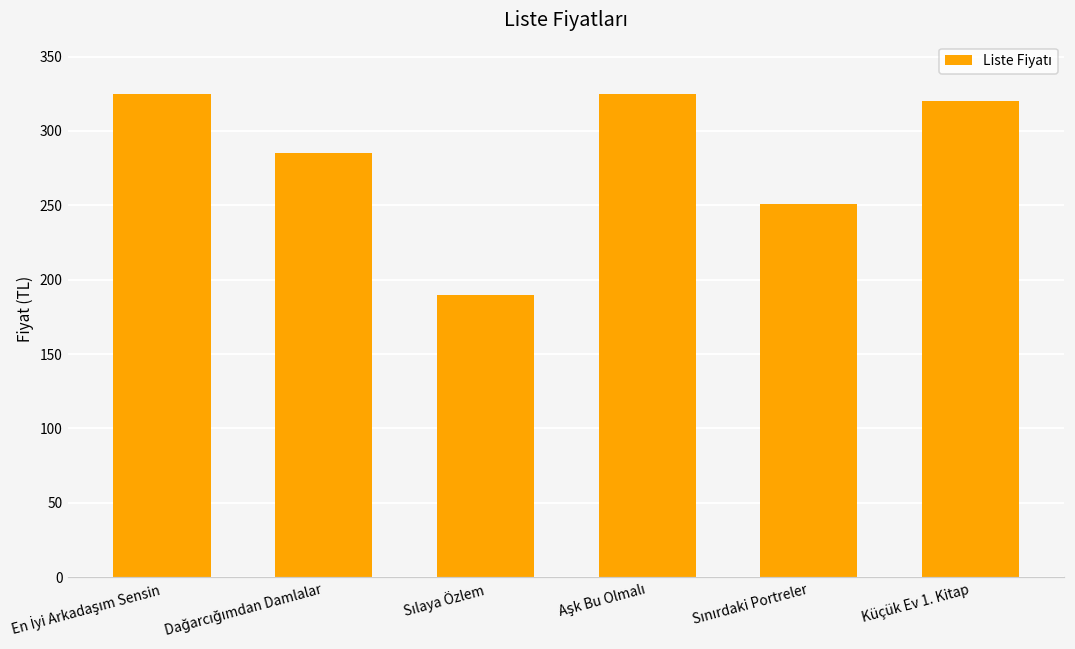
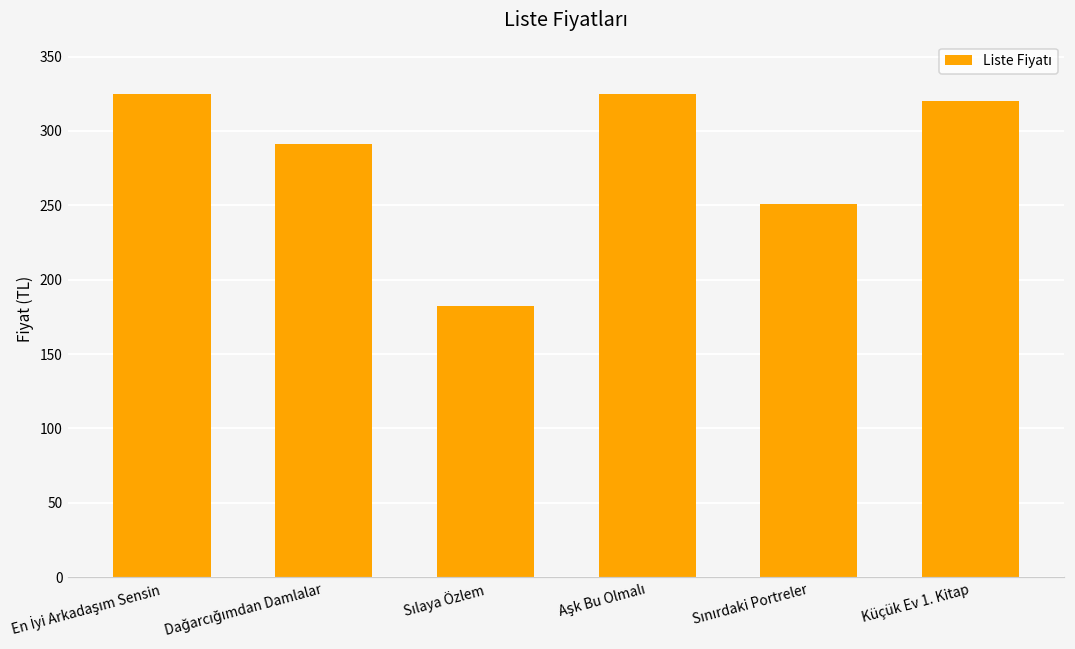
  {
    "En İyi Arkadaşım Sensin": 325,
-   "Dağarcığımdan Damlalar": 285,
-   "Sılaya Özlem": 190,
+   "Dağarcığımdan Damlalar": 291,
+   "Sılaya Özlem": 182,
    "Aşk Bu Olmalı": 325,
    "Sınırdaki Portreler": 251,
    "Küçük Ev 1. Kitap": 320
  }
